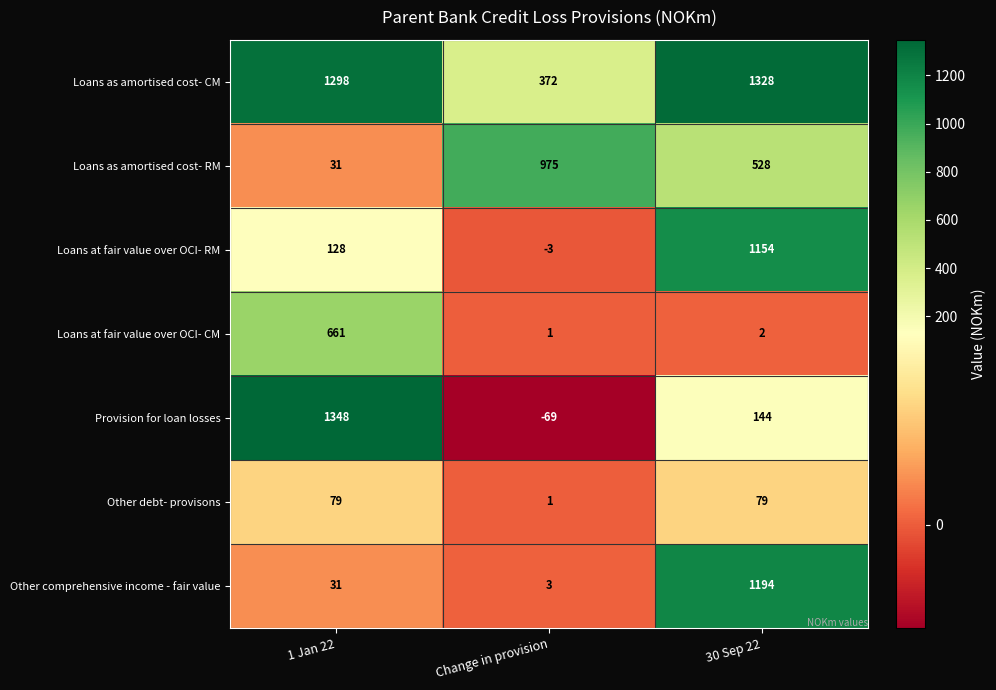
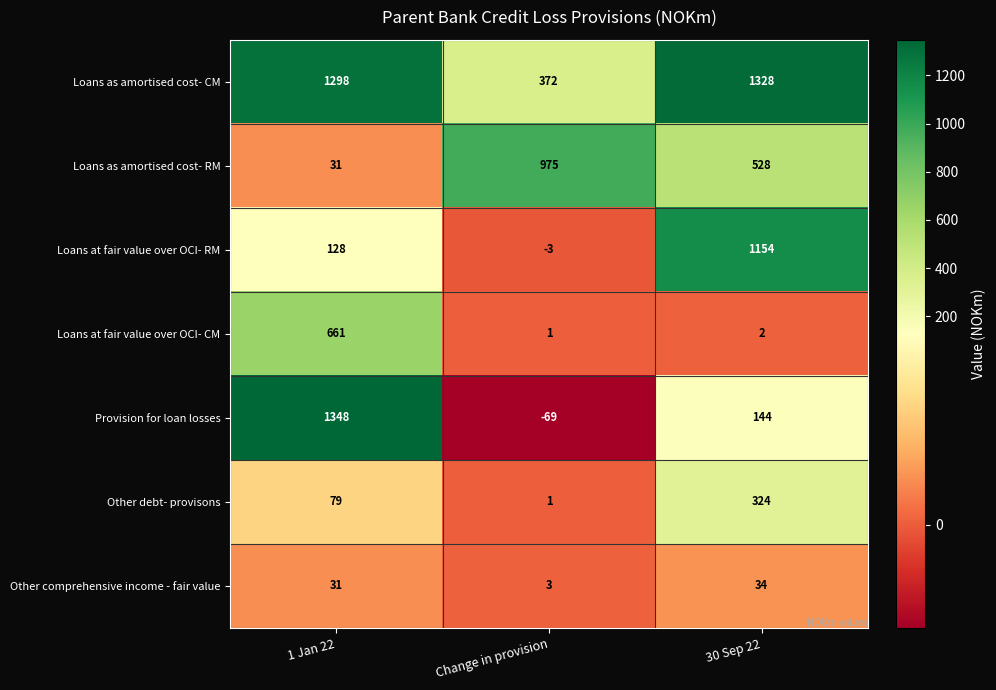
  {
    "Loans as amortised cost- CM": {
      "1 Jan 22": 1298,
      "Change in provision": 372,
      "30 Sep 22": 1328
    },
    "Loans as amortised cost- RM": {
      "1 Jan 22": 31,
      "Change in provision": 975,
      "30 Sep 22": 528
    },
    "Loans at fair value over OCI- RM": {
      "1 Jan 22": 128,
      "Change in provision": -3,
      "30 Sep 22": 1154
    },
    "Loans at fair value over OCI- CM": {
      "1 Jan 22": 661,
      "Change in provision": 1,
      "30 Sep 22": 2
    },
    "Provision for loan losses": {
      "1 Jan 22": 1348,
      "Change in provision": -69,
      "30 Sep 22": 144
    },
    "Other debt- provisons": {
      "1 Jan 22": 79,
      "Change in provision": 1,
-     "30 Sep 22": 79
+     "30 Sep 22": 324
    },
    "Other comprehensive income - fair value": {
      "1 Jan 22": 31,
      "Change in provision": 3,
-     "30 Sep 22": 1194
+     "30 Sep 22": 34
    }
  }
